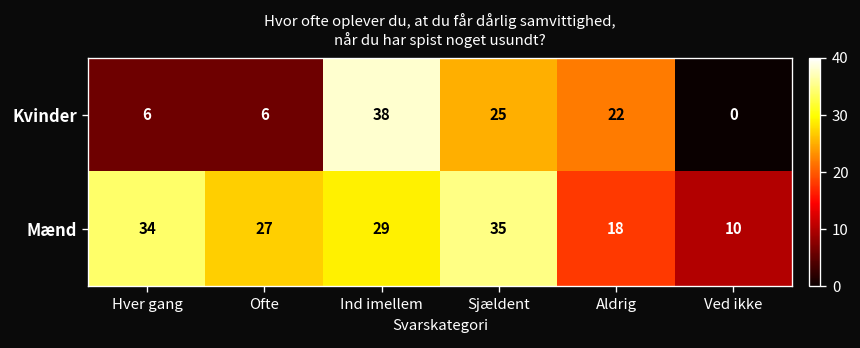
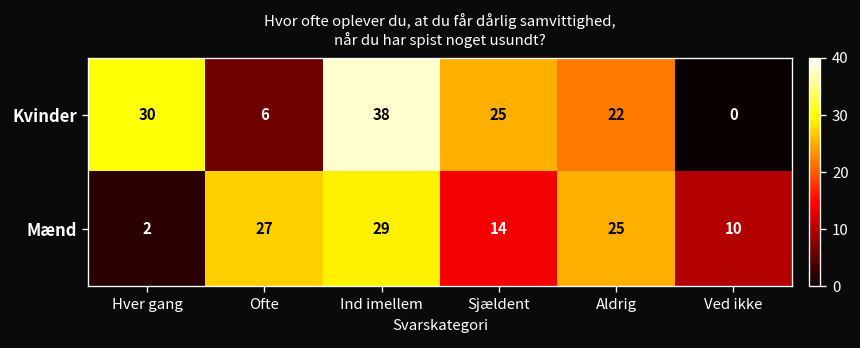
  {
    "Kvinder": {
-     "Hver gang": 6,
+     "Hver gang": 30,
      "Ofte": 6,
      "Ind imellem": 38,
      "Sjældent": 25,
      "Aldrig": 22,
      "Ved ikke": 0
    },
    "Mænd": {
-     "Hver gang": 34,
+     "Hver gang": 2,
      "Ofte": 27,
      "Ind imellem": 29,
-     "Sjældent": 35,
-     "Aldrig": 18,
+     "Sjældent": 14,
+     "Aldrig": 25,
      "Ved ikke": 10
    }
  }
